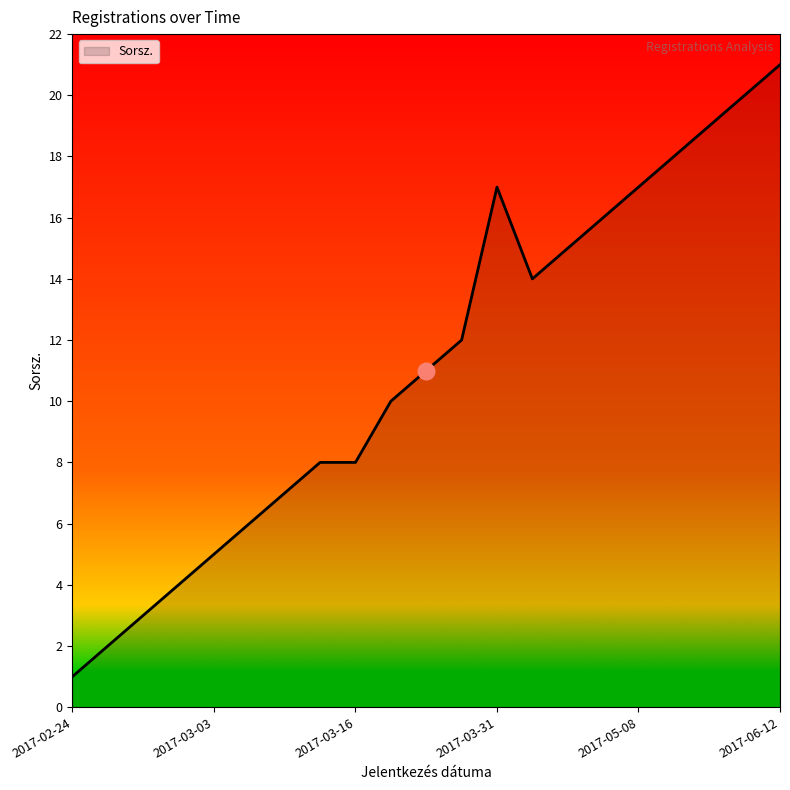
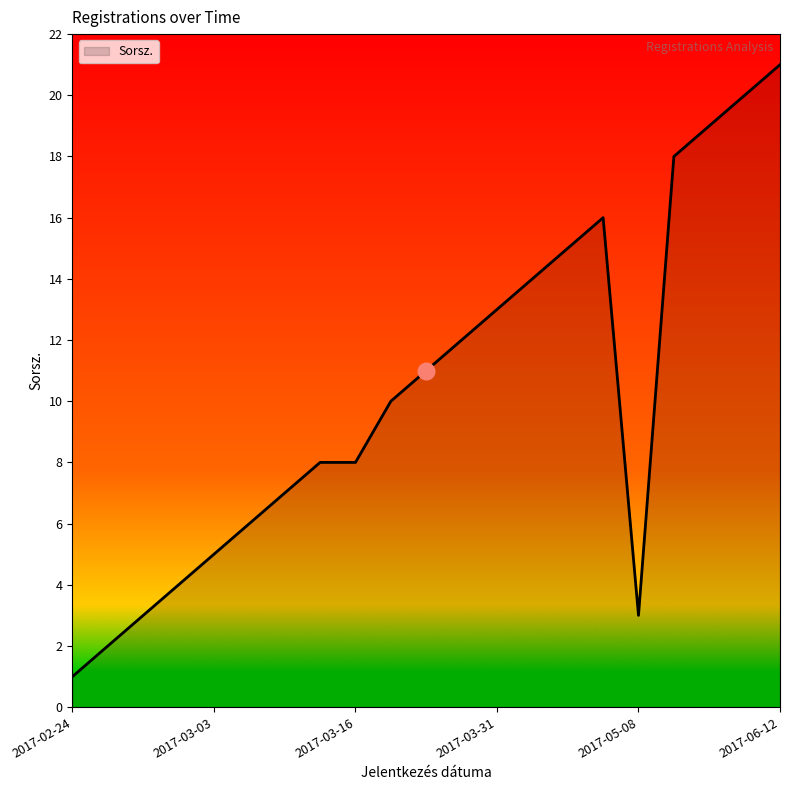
  {
    "Sorsz.": {
      "2017-02-24": 1,
      "2017-03-16": 8,
-     "2017-03-31": 17,
-     "2017-05-08": 17,
+     "2017-03-31": 13,
+     "2017-05-08": 3,
      "2017-06-12": 21
    }
  }
